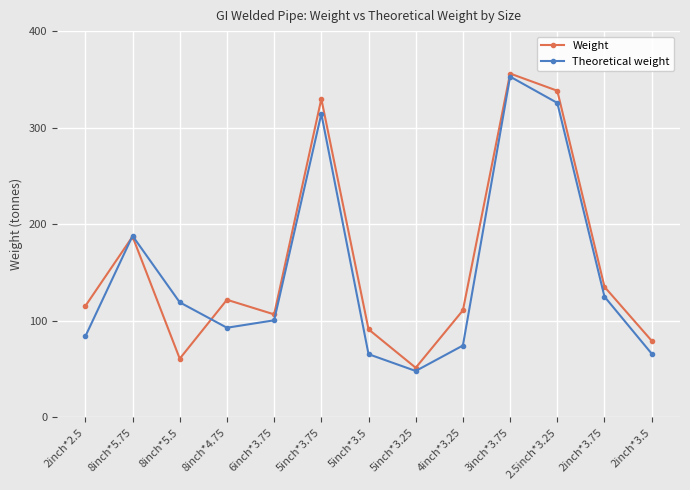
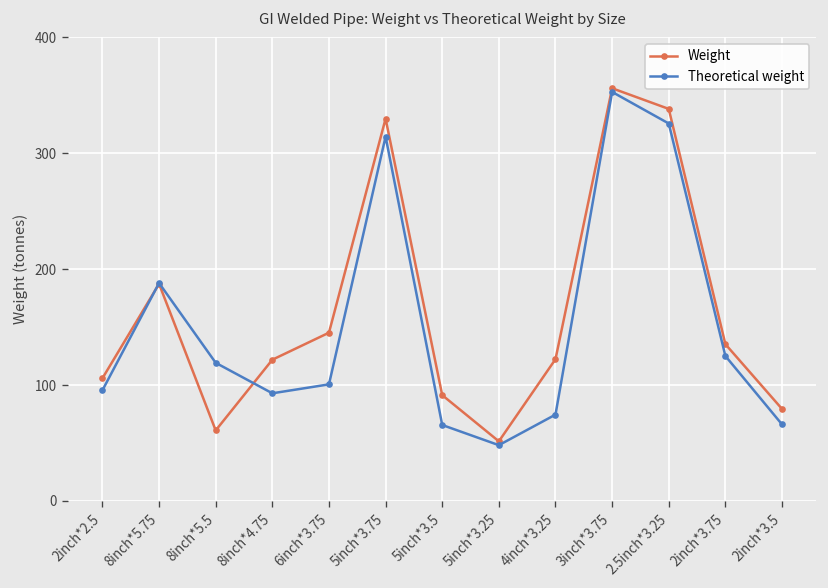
  {
    "Weight": {
-     "2inch*2.5": 120,
+     "2inch*2.5": 110,
      "8inch*5.5": 60,
      "8inch*4.75": 120,
-     "6inch*3.75": 110,
+     "6inch*3.75": 150,
      "5inch*3.75": 330,
      "5inch*3.5": 90,
      "5inch*3.25": 50,
-     "4inch*3.25": 110,
+     "4inch*3.25": 120,
      "3inch*3.75": 360,
      "2.5inch*3.25": 340,
      "2inch*3.75": 140,
      "2inch*3.5": 80
    },
    "Theoretical weight": {
-     "2inch*2.5": 80,
+     "2inch*2.5": 100,
      "8inch*5.5": 120,
      "8inch*4.75": 90,
      "6inch*3.75": 100,
      "5inch*3.75": 310,
      "5inch*3.5": 70,
      "5inch*3.25": 50,
      "4inch*3.25": 70,
      "3inch*3.75": 350,
      "2.5inch*3.25": 330,
      "2inch*3.75": 130,
      "2inch*3.5": 70
    }
  }
